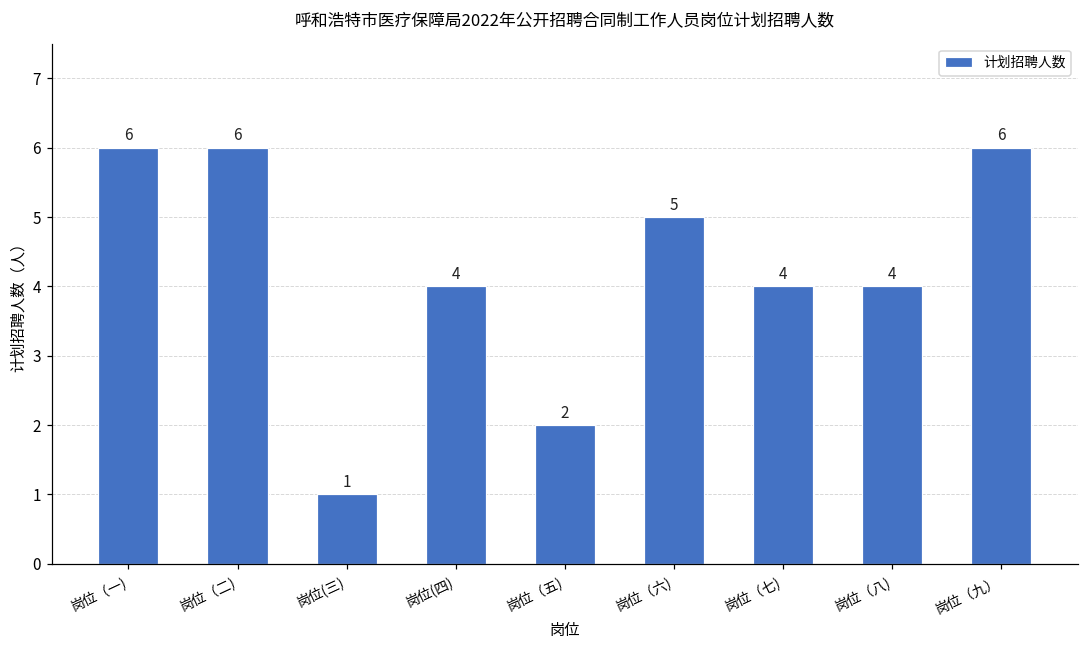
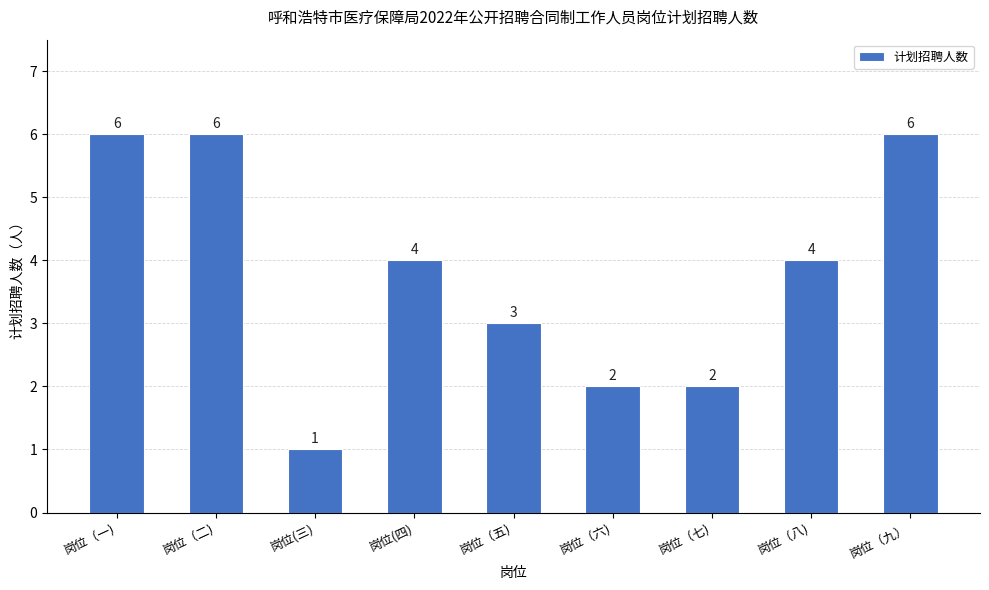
  {
    "岗位（一)": 6,
    "岗位（二)": 6,
    "岗位(三)": 1,
    "岗位(四)": 4,
-   "岗位（五)": 2,
-   "岗位（六)": 5,
-   "岗位（七)": 4,
+   "岗位（五)": 3,
+   "岗位（六)": 2,
+   "岗位（七)": 2,
    "岗位（八)": 4,
    "岗位（九）": 6
  }
